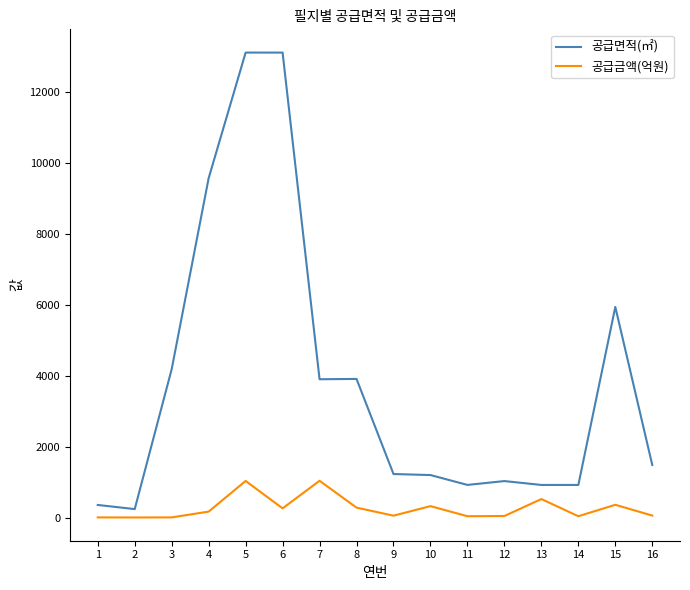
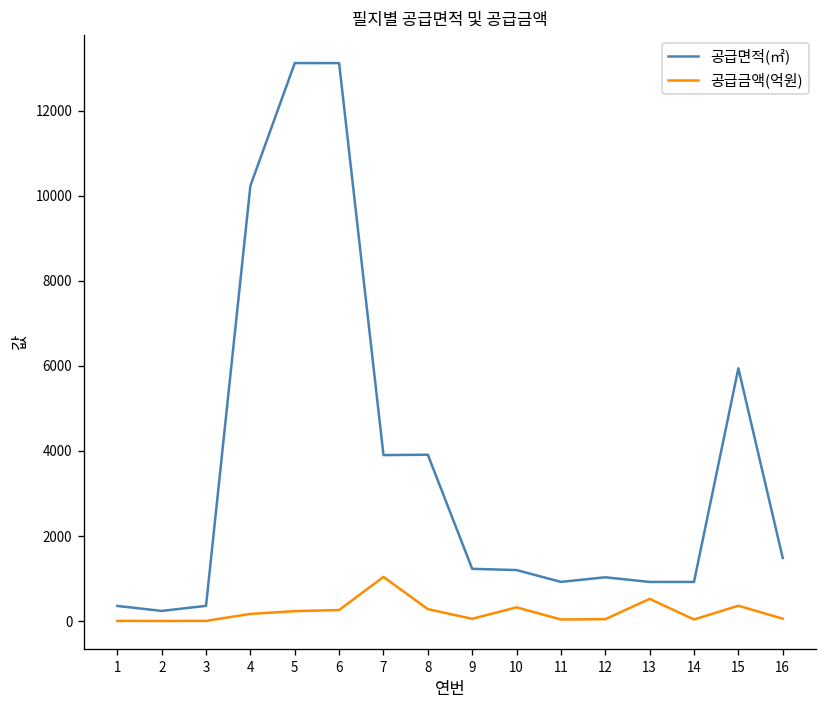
  {
    "공급면적(㎡)": {
      "1": 400,
      "2": 200,
-     "3": 4200,
-     "4": 9600,
+     "3": 400,
+     "4": 10200,
      "5": 13100,
      "6": 13100,
      "7": 3900,
      "8": 3900,
      "9": 1200,
      "10": 1200,
      "11": 900,
      "12": 1000,
      "13": 900,
      "14": 900,
      "15": 5900,
      "16": 1500
    },
    "공급금액(억원)": {
      "1": 0,
      "2": 0,
      "3": 0,
      "4": 200,
-     "5": 1000,
+     "5": 200,
      "6": 300,
      "7": 1000,
      "8": 300,
      "9": 100,
      "10": 300,
      "11": 0,
      "12": 0,
      "13": 500,
      "14": 0,
      "15": 400,
      "16": 100
    }
  }
